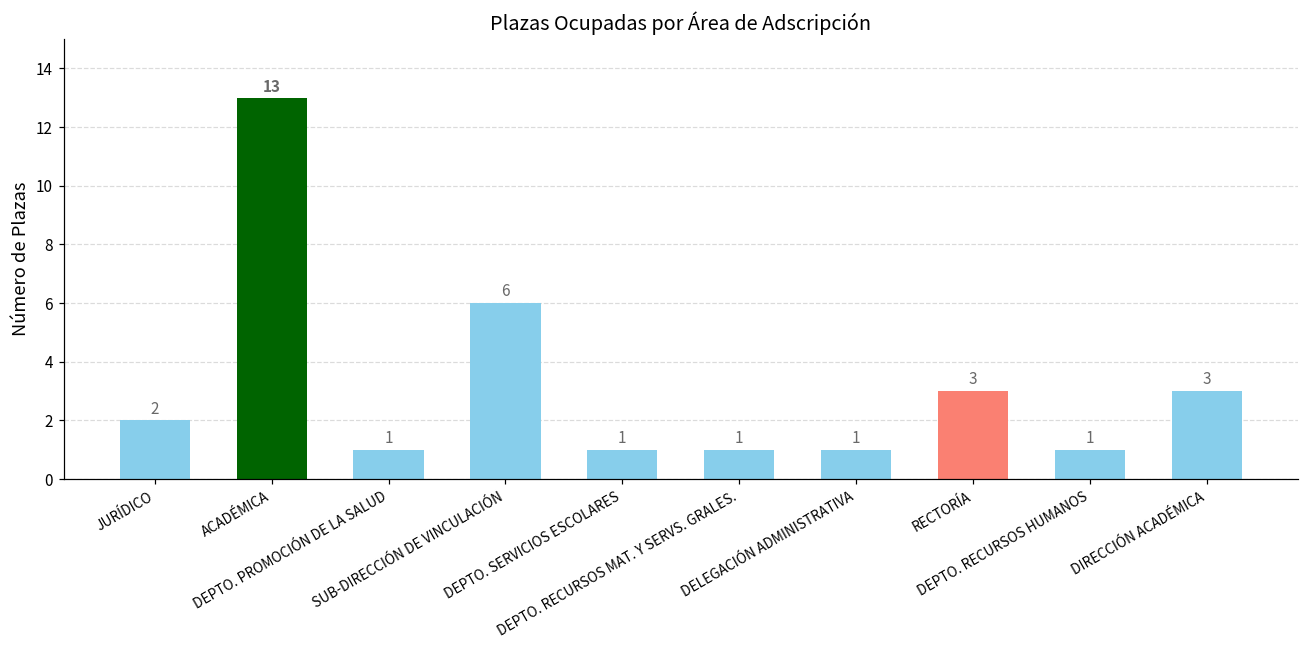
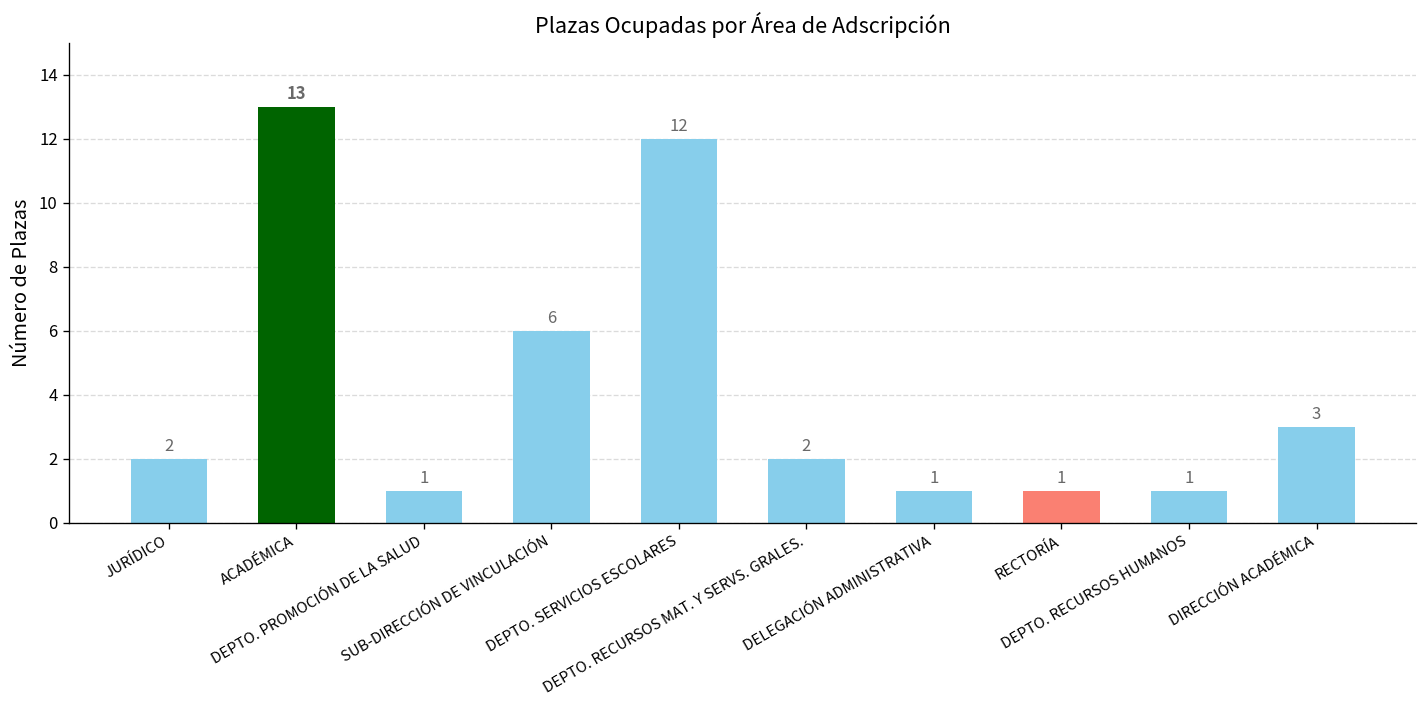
  {
    "JURÍDICO": 2,
    "ACADÉMICA": 13,
    "DEPTO. PROMOCIÓN DE LA SALUD": 1,
    "SUB-DIRECCIÓN DE VINCULACIÓN": 6,
-   "DEPTO. SERVICIOS ESCOLARES": 1,
-   "DEPTO. RECURSOS MAT. Y SERVS. GRALES.": 1,
+   "DEPTO. SERVICIOS ESCOLARES": 12,
+   "DEPTO. RECURSOS MAT. Y SERVS. GRALES.": 2,
    "DELEGACIÓN ADMINISTRATIVA": 1,
-   "RECTORÍA": 3,
+   "RECTORÍA": 1,
    "DEPTO. RECURSOS HUMANOS": 1,
    "DIRECCIÓN ACADÉMICA": 3
  }
